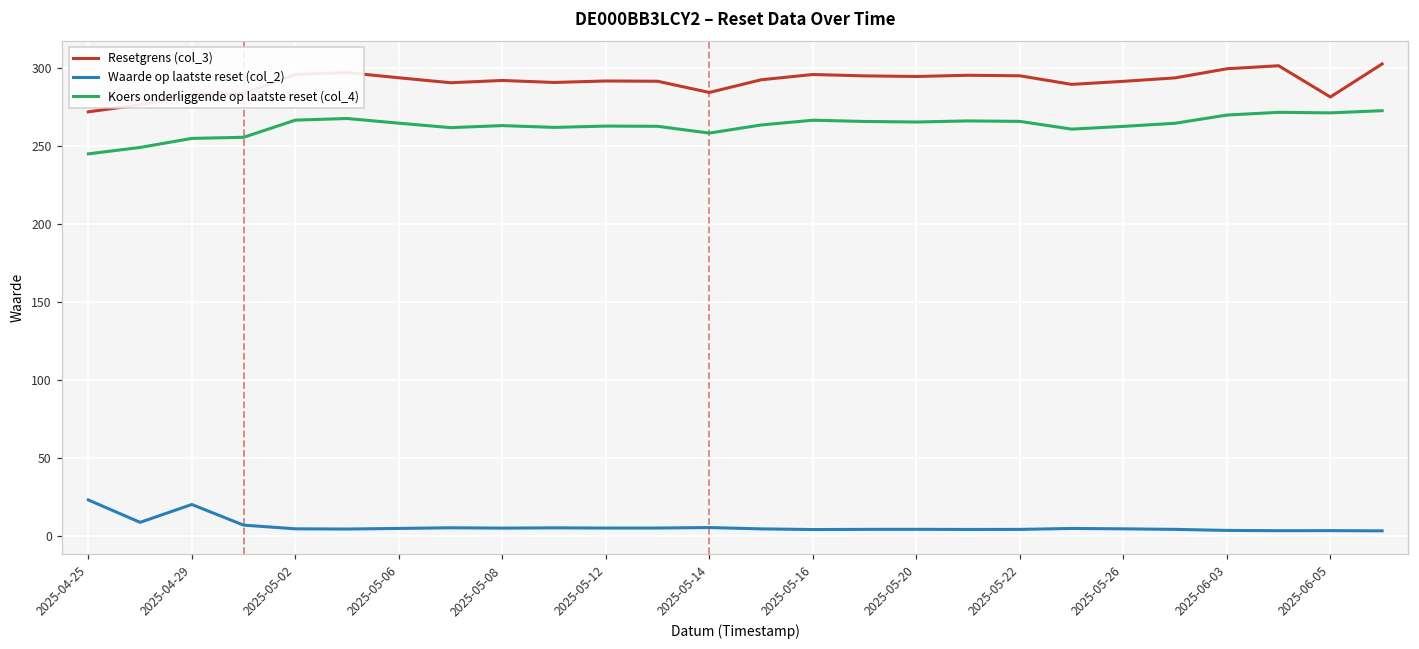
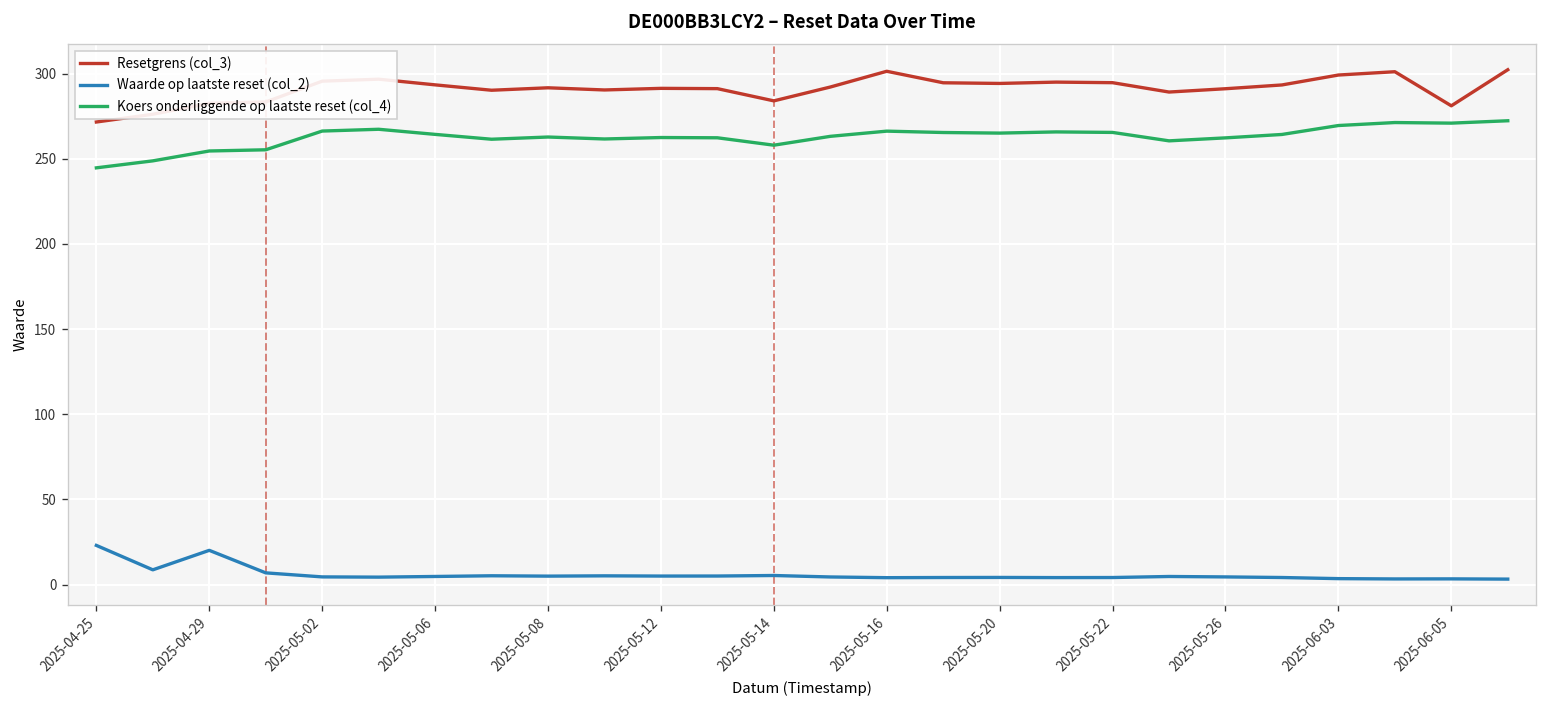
  {
    "Resetgrens (col_3)": {
      "2025-04-25": 272,
      "2025-05-06": 293,
      "2025-05-08": 292,
      "2025-05-12": 291,
      "2025-05-14": 284,
-     "2025-05-16": 296,
+     "2025-05-16": 301,
      "2025-05-20": 294,
      "2025-05-22": 295,
      "2025-05-26": 291,
      "2025-06-03": 299,
      "2025-06-05": 281
    },
    "Waarde op laatste reset (col_2)": {
      "2025-04-25": 23,
      "2025-04-29": 20,
      "2025-05-02": 5,
      "2025-05-06": 5,
      "2025-05-08": 5,
      "2025-05-12": 5,
      "2025-05-14": 5,
      "2025-05-16": 4,
      "2025-05-20": 4,
      "2025-05-22": 4,
      "2025-05-26": 5,
      "2025-06-03": 3,
      "2025-06-05": 3
    },
    "Koers onderliggende op laatste reset (col_4)": {
      "2025-04-25": 245,
      "2025-04-29": 255,
      "2025-05-02": 266,
      "2025-05-06": 264,
      "2025-05-08": 263,
      "2025-05-12": 263,
      "2025-05-14": 258,
      "2025-05-16": 266,
      "2025-05-20": 265,
      "2025-05-22": 266,
      "2025-05-26": 262,
      "2025-06-03": 270,
      "2025-06-05": 271
    }
  }
